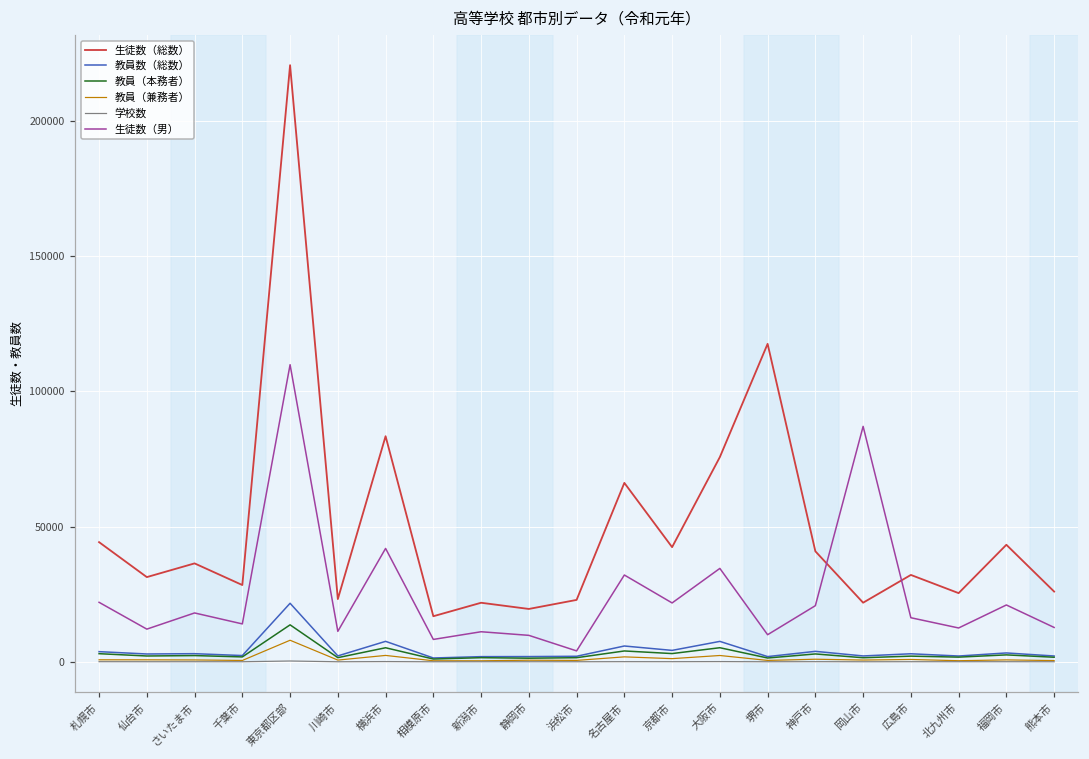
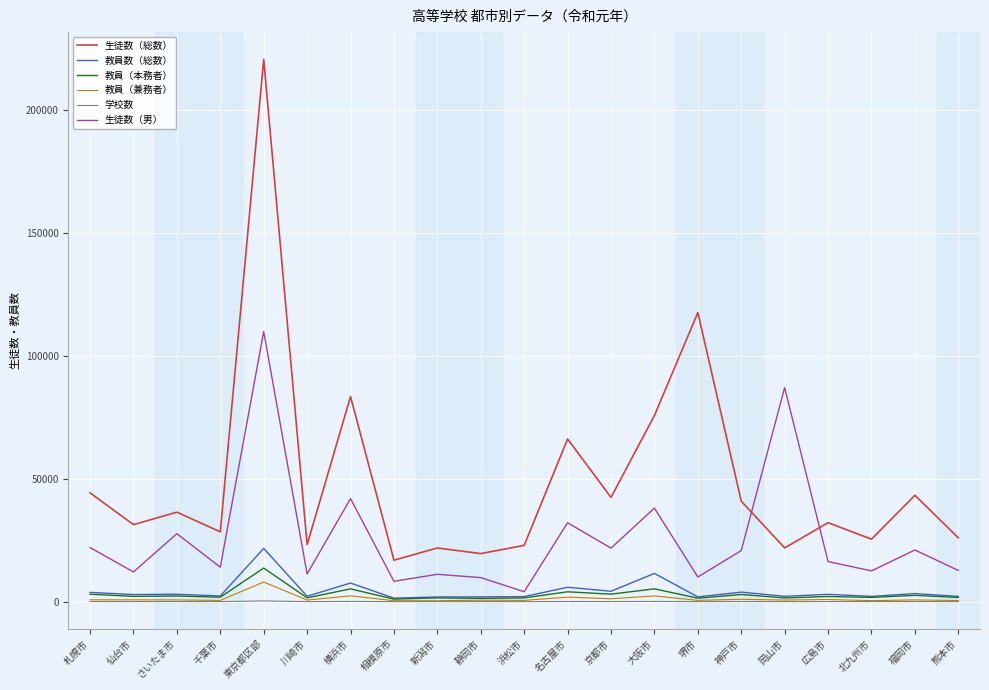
  {
    "生徒数（総数）": {
      "札幌市": 44000,
      "仙台市": 31000,
      "さいたま市": 36000,
      "千葉市": 28000,
      "東京都区部": 221000,
      "川崎市": 23000,
      "横浜市": 83000,
      "相模原市": 17000,
      "新潟市": 22000,
      "静岡市": 20000,
      "浜松市": 23000,
      "名古屋市": 66000,
      "京都市": 42000,
      "大阪市": 76000,
      "堺市": 118000,
      "神戸市": 41000,
      "岡山市": 22000,
      "広島市": 32000,
      "北九州市": 25000,
      "福岡市": 43000,
      "熊本市": 26000
    },
    "教員数（総数）": {
      "東京都区部": 22000,
      "横浜市": 8000,
      "名古屋市": 6000,
      "京都市": 4000,
-     "大阪市": 8000
+     "大阪市": 11000
    },
    "教員（本務者）": {
      "東京都区部": 14000,
      "横浜市": 5000,
      "名古屋市": 4000,
      "京都市": 3000,
      "大阪市": 5000
    },
    "教員（兼務者）": {
      "東京都区部": 8000,
      "横浜市": 2000,
      "名古屋市": 2000,
      "京都市": 1000,
      "大阪市": 2000
    },
    "学校数": {
      "東京都区部": 0,
      "横浜市": 0,
      "名古屋市": 0,
      "京都市": 0,
      "大阪市": 0
    },
    "生徒数（男）": {
      "札幌市": 22000,
      "仙台市": 12000,
-     "さいたま市": 18000,
+     "さいたま市": 28000,
      "千葉市": 14000,
      "東京都区部": 110000,
      "川崎市": 11000,
      "横浜市": 42000,
      "相模原市": 8000,
      "新潟市": 11000,
      "静岡市": 10000,
      "浜松市": 4000,
      "名古屋市": 32000,
      "京都市": 22000,
-     "大阪市": 35000,
+     "大阪市": 38000,
      "堺市": 10000,
      "神戸市": 21000,
      "岡山市": 87000,
      "広島市": 16000,
      "北九州市": 13000,
      "福岡市": 21000,
      "熊本市": 13000
    }
  }
